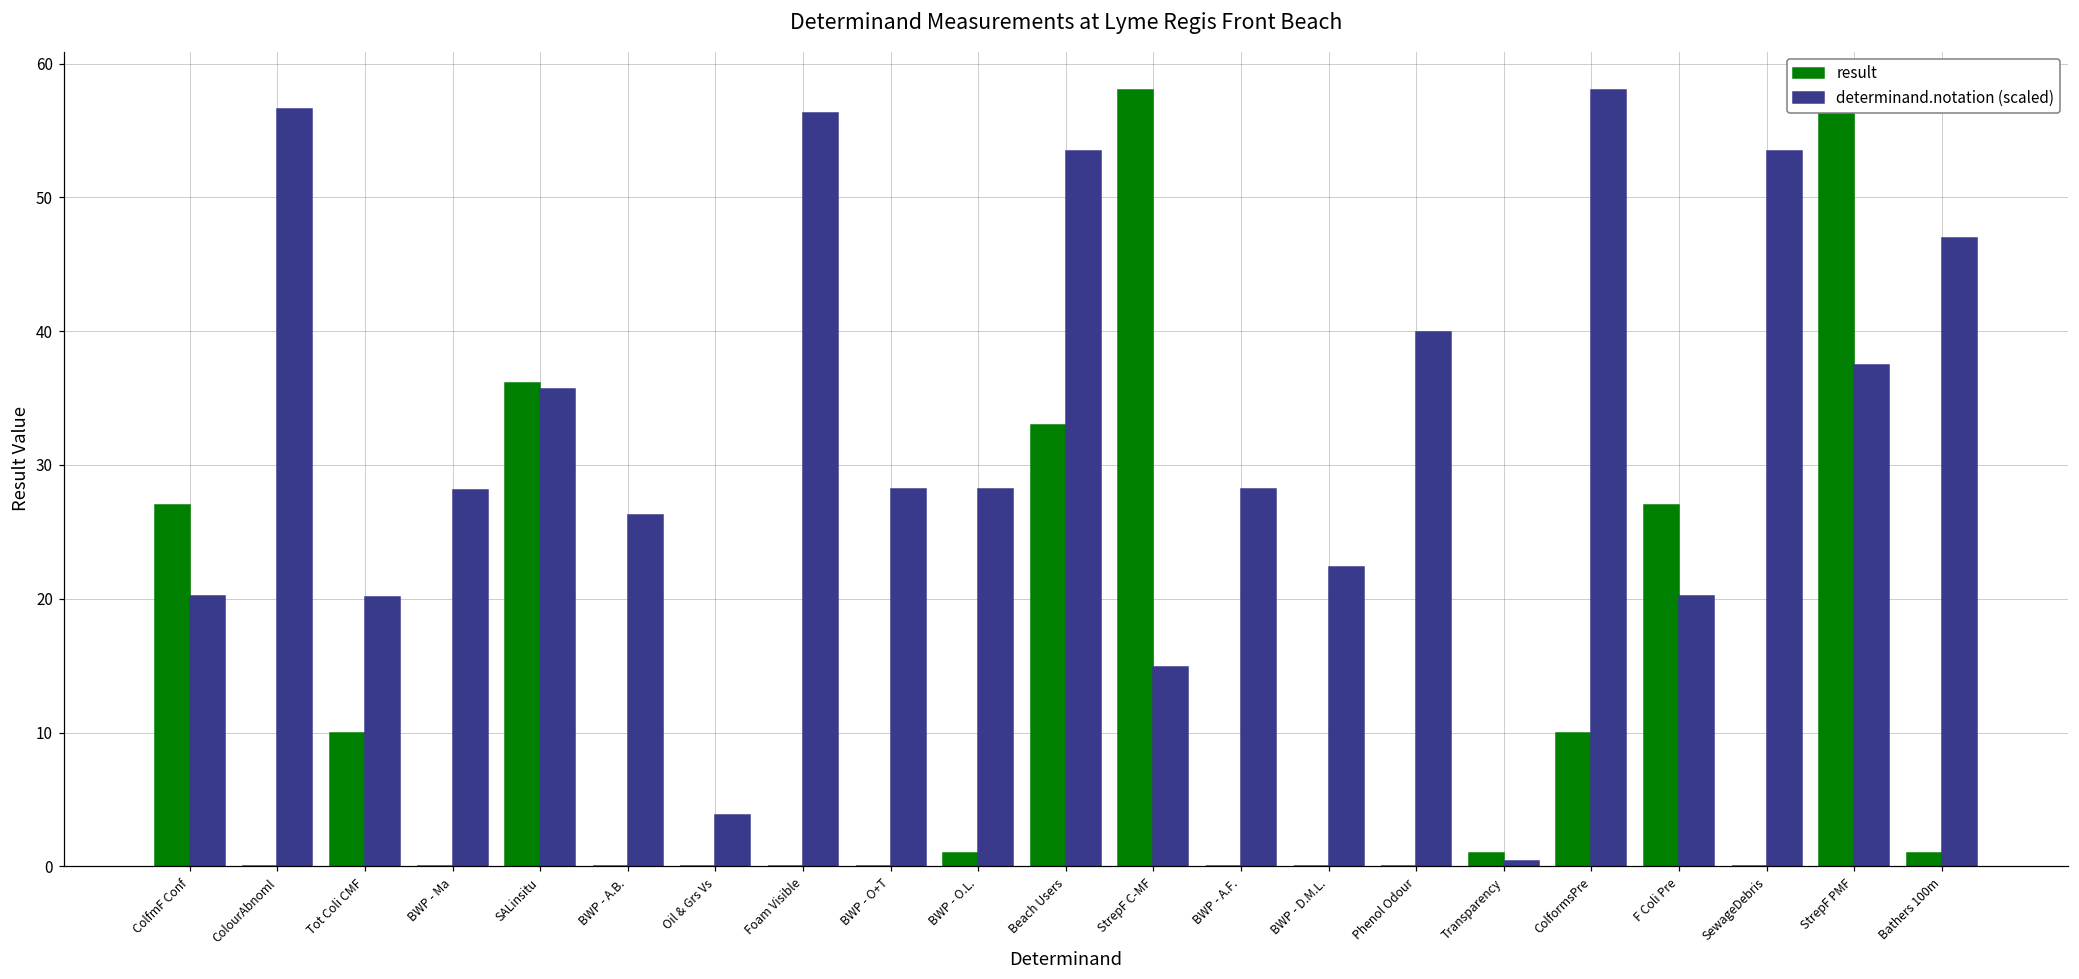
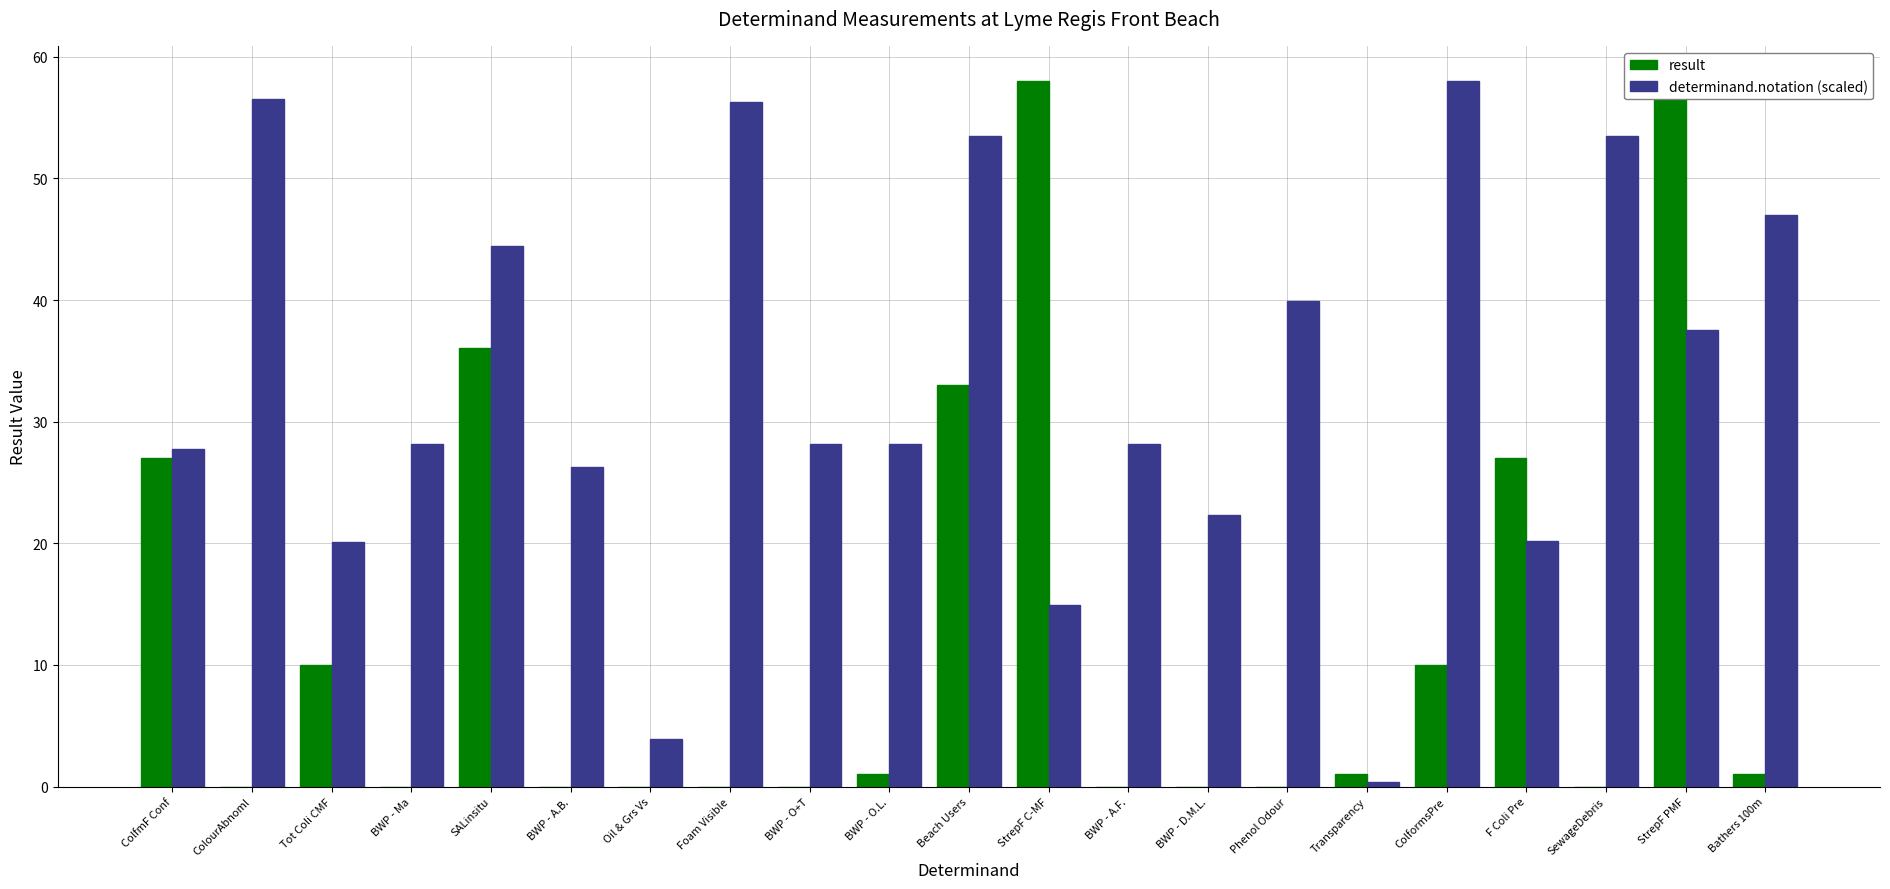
  {
    "result": {
      "ColfmF Conf": 27.0,
      "ColourAbnoml": 0.0,
      "Tot Coli CMF": 10.0,
      "BWP - Ma": 0.0,
      "SALinsitu": 36.1,
      "BWP - A.B.": 0.0,
      "Oil & Grs Vs": 0.0,
      "Foam Visible": 0.0,
      "BWP - O+T": 0.0,
      "BWP - O.L.": 1.0,
      "Beach Users": 33.0,
      "StrepF C-MF": 58.0,
      "BWP - A.F.": 0.0,
      "BWP - D.M.L.": 0.0,
      "Phenol Odour": 0.0,
      "Transparency": 1.0,
      "ColformsPre": 10.0,
      "F Coli Pre": 27.0,
      "SewageDebris": 0.0,
      "Bathers 100m": 1.0
    },
    "determinand.notation (scaled)": {
-     "ColfmF Conf": 20.2,
+     "ColfmF Conf": 27.7,
      "ColourAbnoml": 56.6,
      "Tot Coli CMF": 20.2,
      "BWP - Ma": 28.2,
-     "SALinsitu": 35.7,
+     "SALinsitu": 44.4,
      "BWP - A.B.": 26.3,
      "Oil & Grs Vs": 3.9,
      "Foam Visible": 56.3,
      "BWP - O+T": 28.2,
      "BWP - O.L.": 28.2,
      "Beach Users": 53.5,
      "StrepF C-MF": 14.9,
      "BWP - A.F.": 28.2,
      "BWP - D.M.L.": 22.3,
      "Phenol Odour": 39.9,
      "Transparency": 0.4,
      "ColformsPre": 58.0,
      "F Coli Pre": 20.2,
      "SewageDebris": 53.5,
      "StrepF PMF": 37.5,
      "Bathers 100m": 47.0
    }
  }
